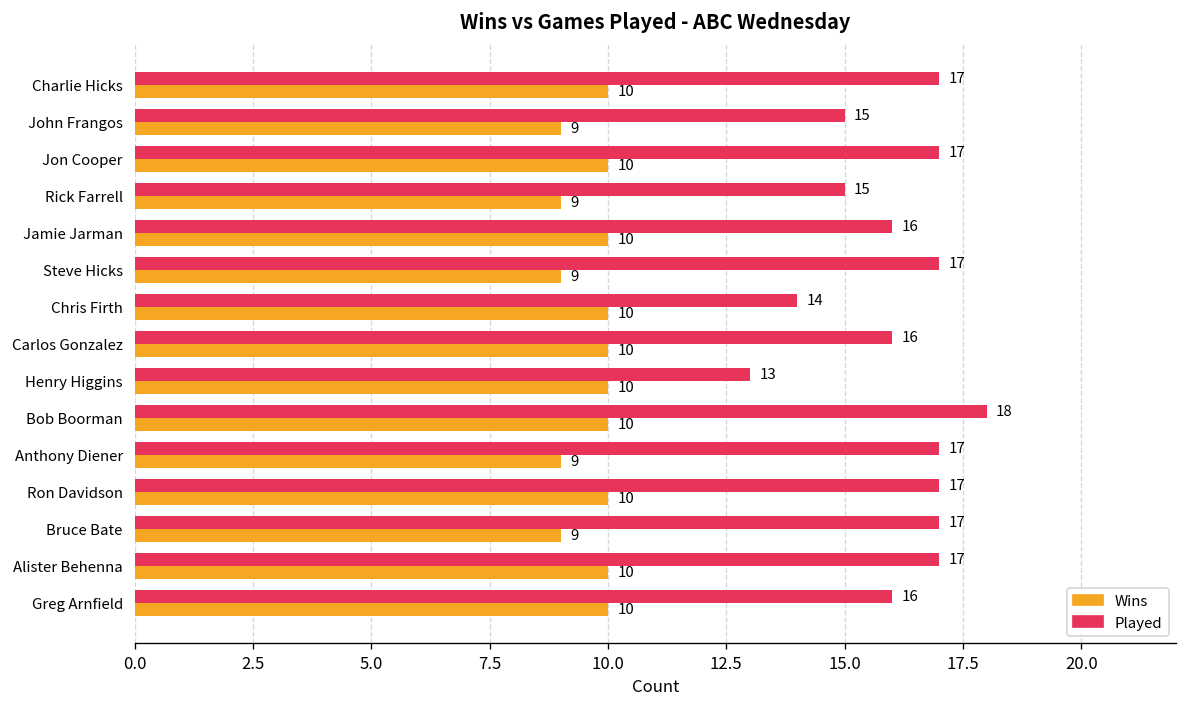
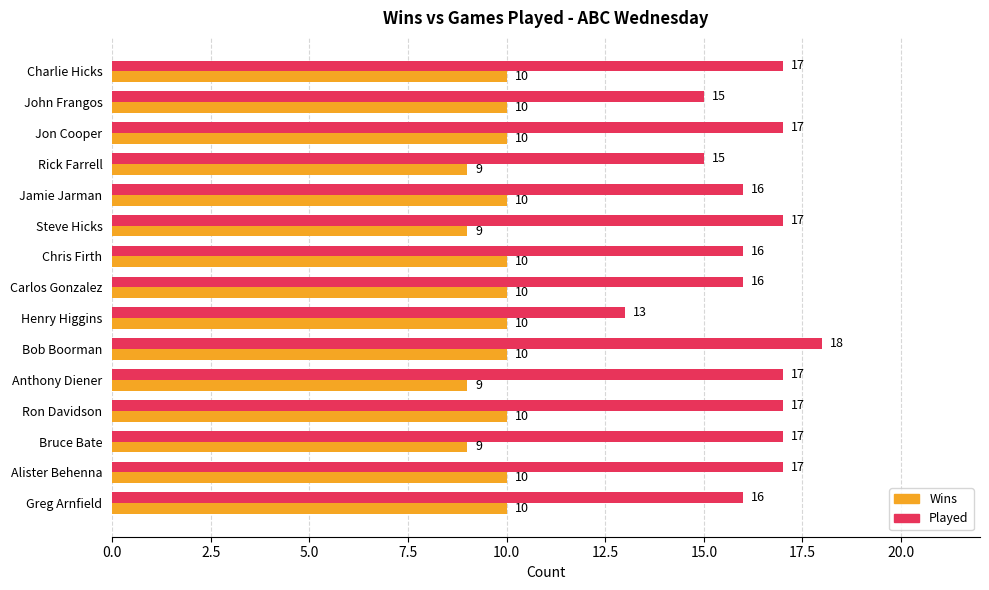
  {
    "Played": {
      "Charlie Hicks": 17,
      "John Frangos": 15,
      "Jon Cooper": 17,
      "Rick Farrell": 15,
      "Jamie Jarman": 16,
      "Steve Hicks": 17,
-     "Chris Firth": 14,
+     "Chris Firth": 16,
      "Carlos Gonzalez": 16,
      "Henry Higgins": 13,
      "Bob Boorman": 18,
      "Anthony Diener": 17,
      "Ron Davidson": 17,
      "Bruce Bate": 17,
      "Alister Behenna": 17,
      "Greg Arnfield": 16
    },
    "Wins": {
      "Charlie Hicks": 10,
-     "John Frangos": 9,
+     "John Frangos": 10,
      "Jon Cooper": 10,
      "Rick Farrell": 9,
      "Jamie Jarman": 10,
      "Steve Hicks": 9,
      "Chris Firth": 10,
      "Carlos Gonzalez": 10,
      "Henry Higgins": 10,
      "Bob Boorman": 10,
      "Anthony Diener": 9,
      "Ron Davidson": 10,
      "Bruce Bate": 9,
      "Alister Behenna": 10,
      "Greg Arnfield": 10
    }
  }
